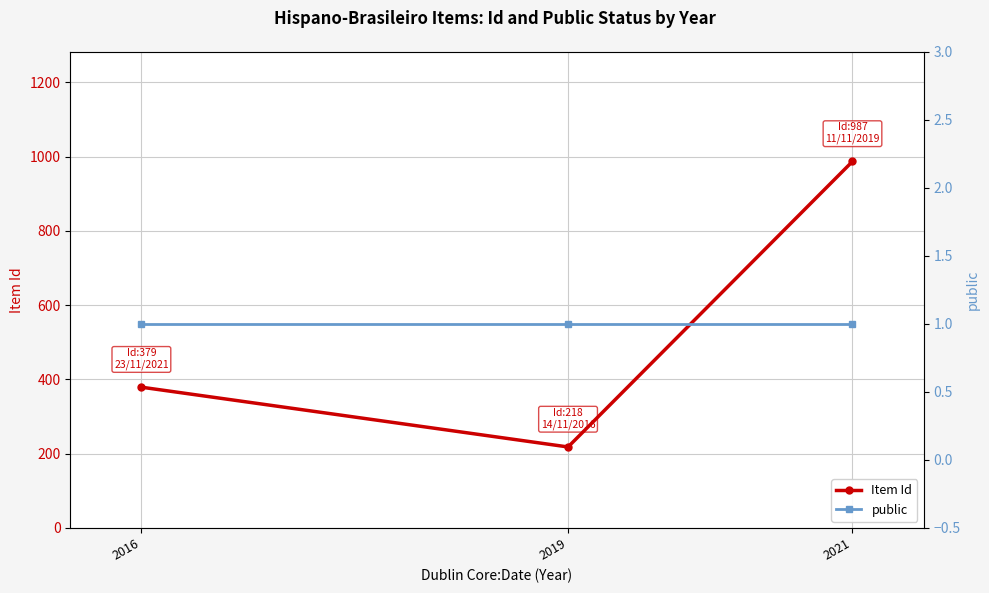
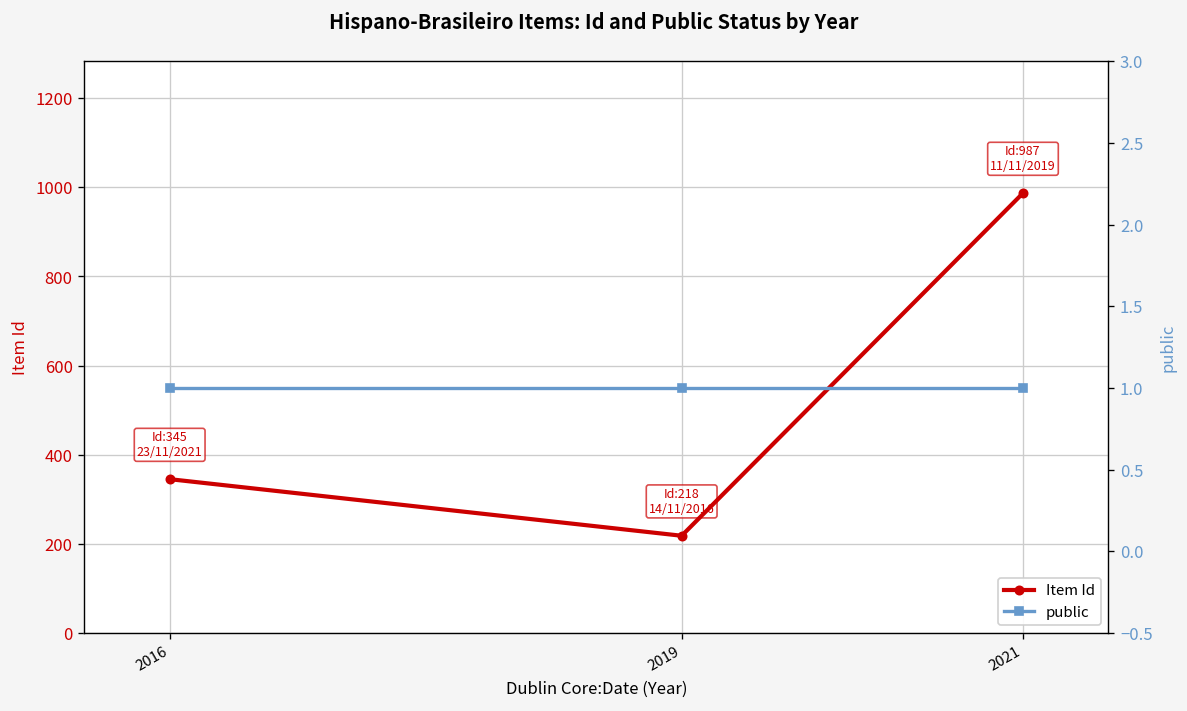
  {
    "Item Id": {
-     "2016": 379
+     "2016": 345
    }
  }
